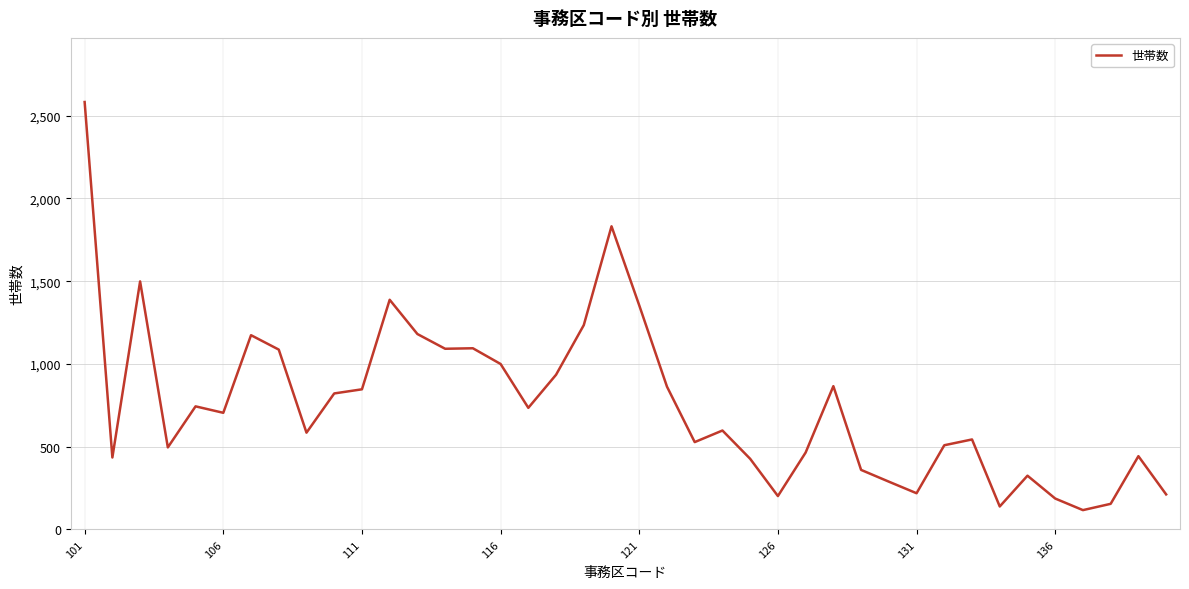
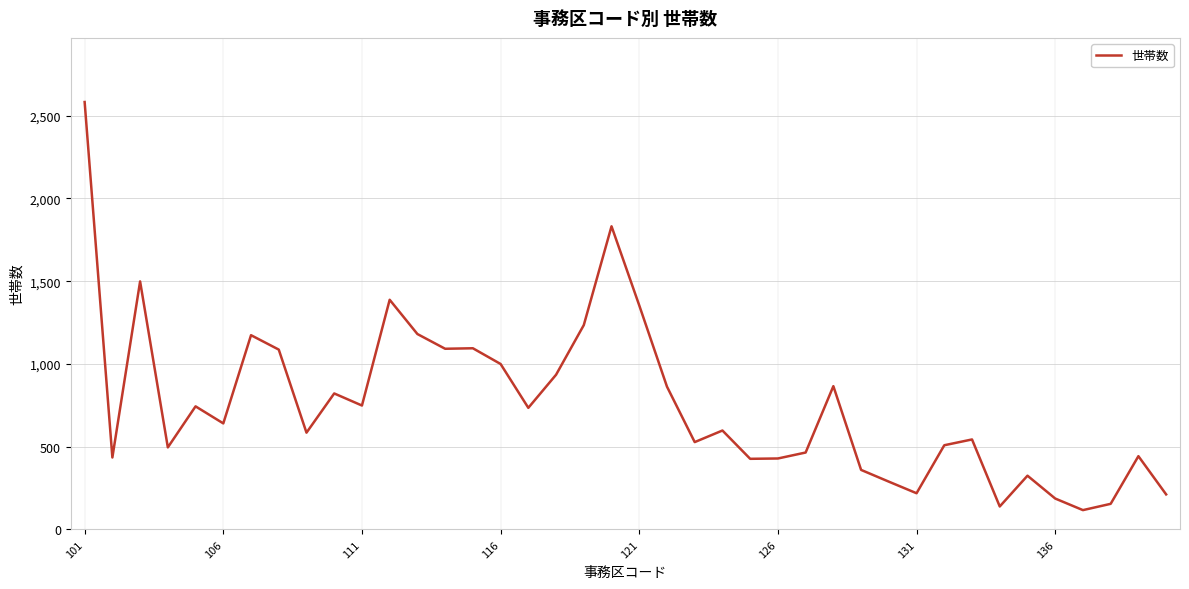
  {
    "101": "2,580",
-   "106": "710",
-   "111": "850",
+   "106": "640",
+   "111": "750",
    "116": "1,000",
    "121": "1,350",
-   "126": "200",
+   "126": "430",
    "131": "220",
    "136": "190"
  }
